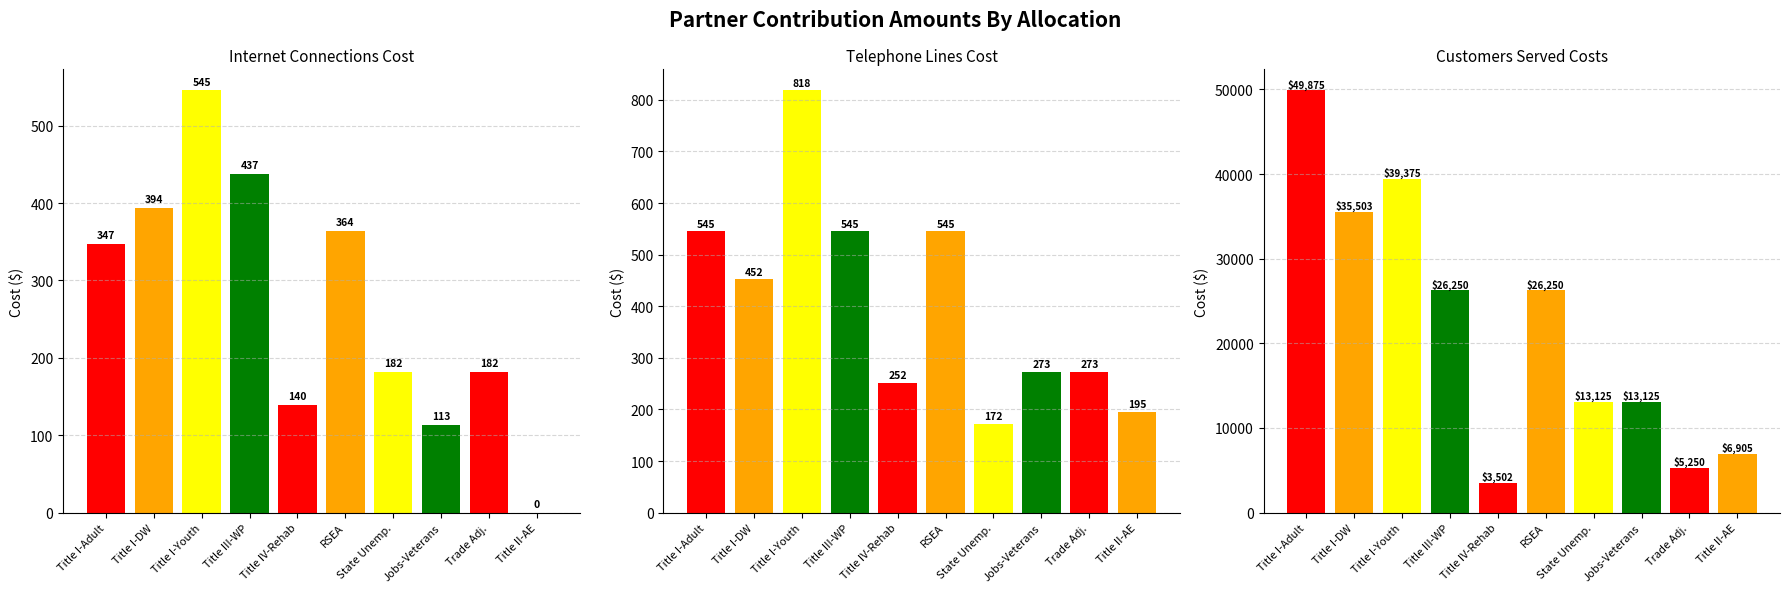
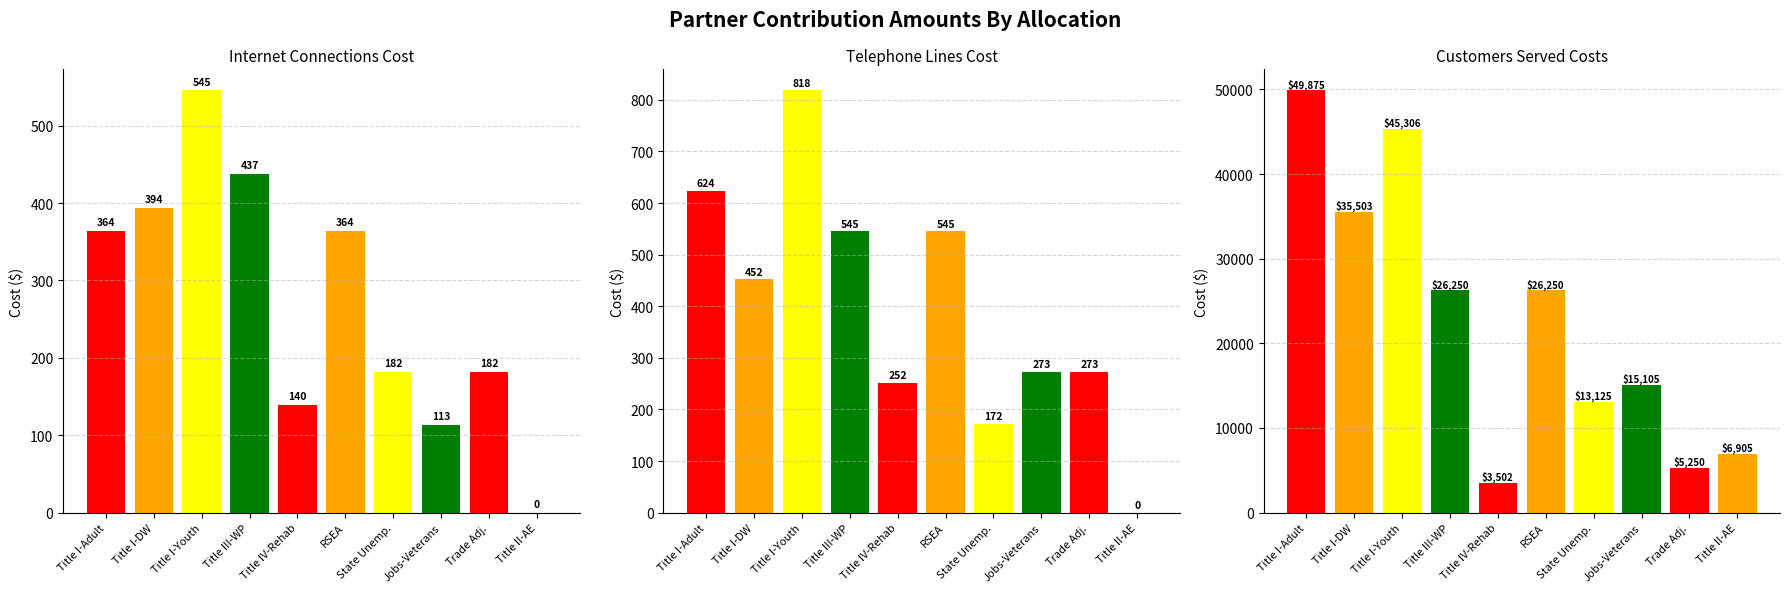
  {
    "Internet Connections Cost": {
-     "Title I-Adult": "347",
+     "Title I-Adult": "364",
      "Title I-DW": "394",
      "Title I-Youth": "545",
      "Title III-WP": "437",
      "Title IV-Rehab": "140",
      "RSEA": "364",
      "State Unemp.": "182",
      "Jobs-Veterans": "113",
      "Trade Adj.": "182",
      "Title II-AE": "0"
    },
    "Telephone Lines Cost": {
-     "Title I-Adult": "545",
+     "Title I-Adult": "624",
      "Title I-DW": "452",
      "Title I-Youth": "818",
      "Title III-WP": "545",
      "Title IV-Rehab": "252",
      "RSEA": "545",
      "State Unemp.": "172",
      "Jobs-Veterans": "273",
      "Trade Adj.": "273",
-     "Title II-AE": "195"
+     "Title II-AE": "0"
    },
    "Customers Served Costs": {
      "Title I-Adult": "$49,875",
      "Title I-DW": "$35,503",
-     "Title I-Youth": "$39,375",
+     "Title I-Youth": "$45,306",
      "Title III-WP": "$26,250",
      "Title IV-Rehab": "$3,502",
      "RSEA": "$26,250",
      "State Unemp.": "$13,125",
-     "Jobs-Veterans": "$13,125",
+     "Jobs-Veterans": "$15,105",
      "Trade Adj.": "$5,250",
      "Title II-AE": "$6,905"
    }
  }
